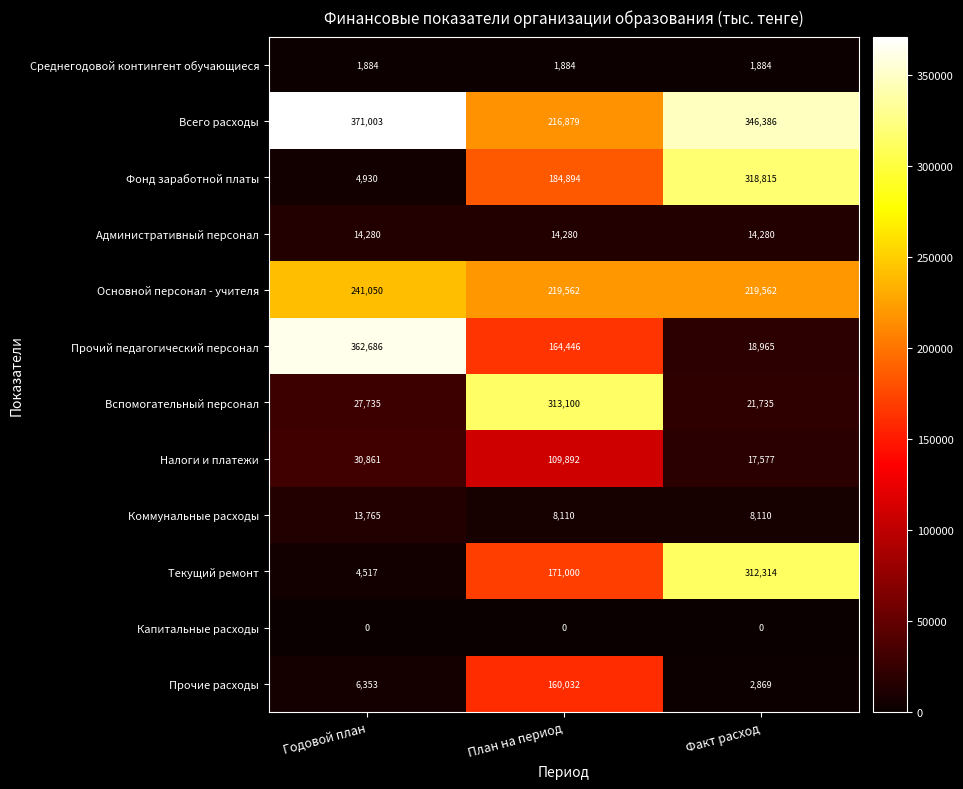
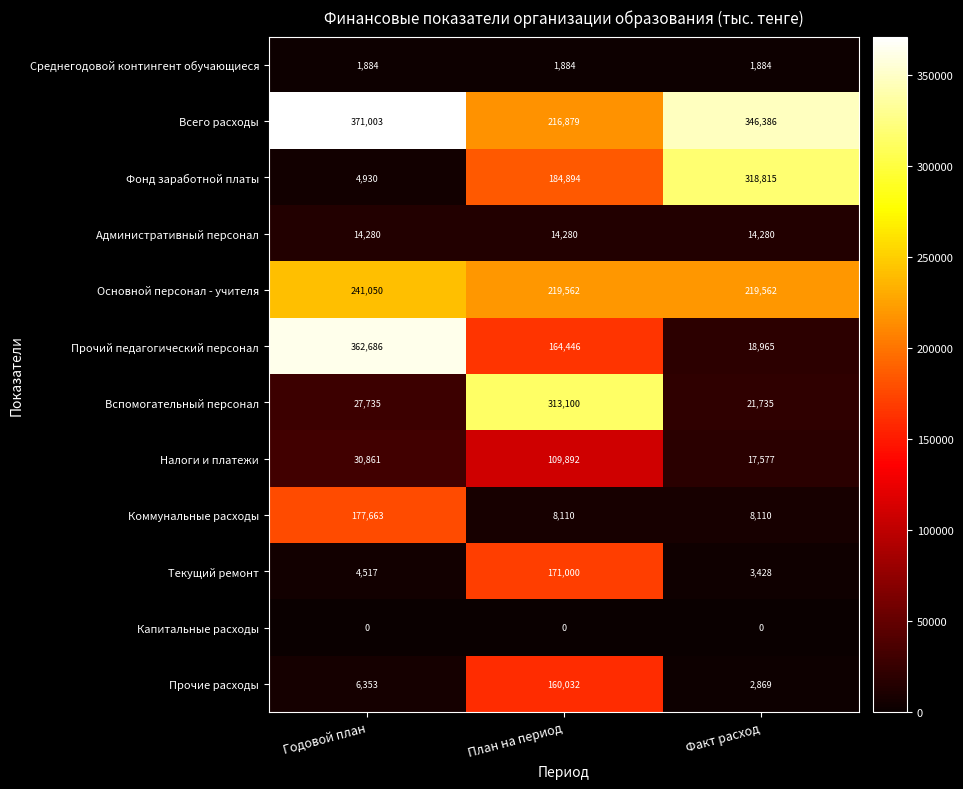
  {
    "Среднегодовой контингент обучающиеся": {
      "Годовой план": "1,884",
      "План на период": "1,884",
      "Факт расход": "1,884"
    },
    "Всего расходы": {
      "Годовой план": "371,003",
      "План на период": "216,879",
      "Факт расход": "346,386"
    },
    "Фонд заработной платы": {
      "Годовой план": "4,930",
      "План на период": "184,894",
      "Факт расход": "318,815"
    },
    "Административный персонал": {
      "Годовой план": "14,280",
      "План на период": "14,280",
      "Факт расход": "14,280"
    },
    "Основной персонал - учителя": {
      "Годовой план": "241,050",
      "План на период": "219,562",
      "Факт расход": "219,562"
    },
    "Прочий педагогический персонал": {
      "Годовой план": "362,686",
      "План на период": "164,446",
      "Факт расход": "18,965"
    },
    "Вспомогательный персонал": {
      "Годовой план": "27,735",
      "План на период": "313,100",
      "Факт расход": "21,735"
    },
    "Налоги и платежи": {
      "Годовой план": "30,861",
      "План на период": "109,892",
      "Факт расход": "17,577"
    },
    "Коммунальные расходы": {
-     "Годовой план": "13,765",
+     "Годовой план": "177,663",
      "План на период": "8,110",
      "Факт расход": "8,110"
    },
    "Текущий ремонт": {
      "Годовой план": "4,517",
      "План на период": "171,000",
-     "Факт расход": "312,314"
+     "Факт расход": "3,428"
    },
    "Капитальные расходы": {
      "Годовой план": "0",
      "План на период": "0",
      "Факт расход": "0"
    },
    "Прочие расходы": {
      "Годовой план": "6,353",
      "План на период": "160,032",
      "Факт расход": "2,869"
    }
  }
